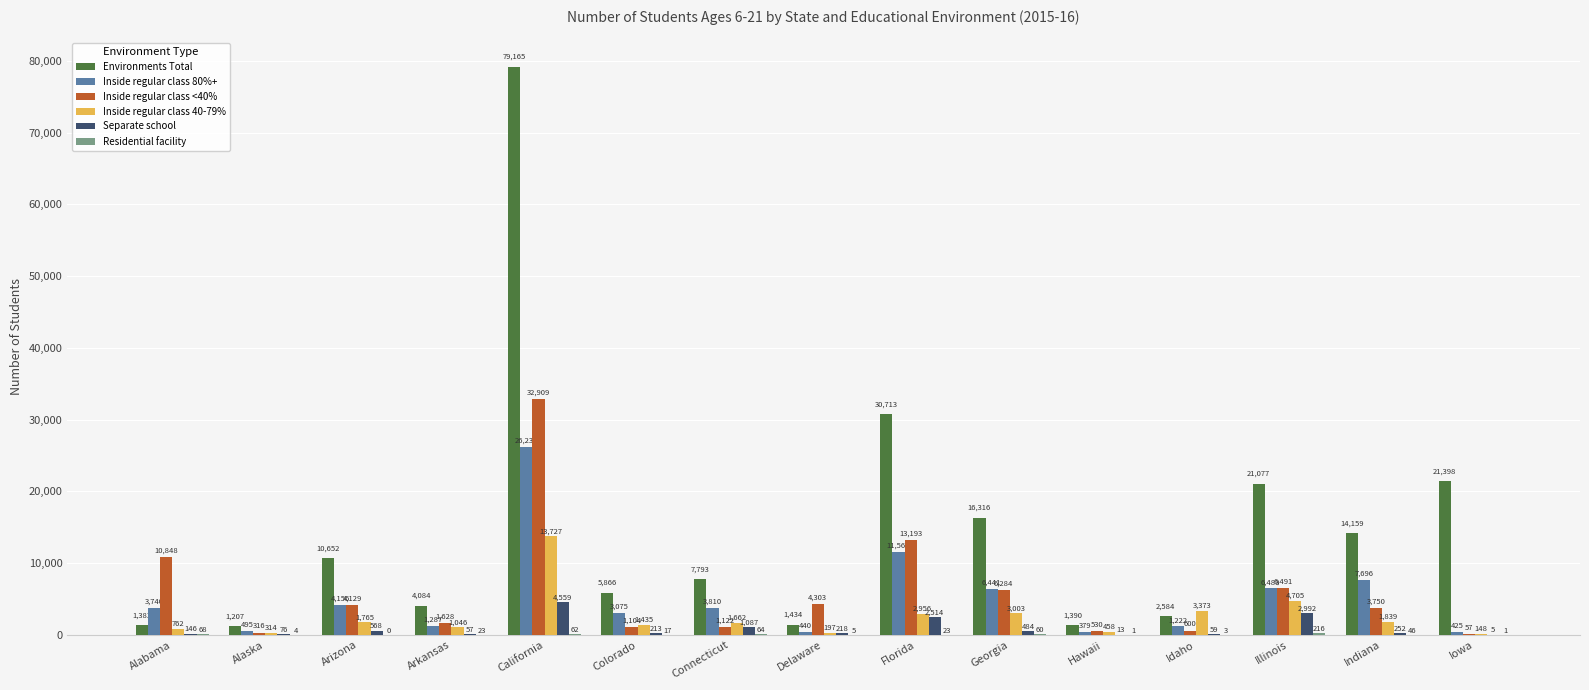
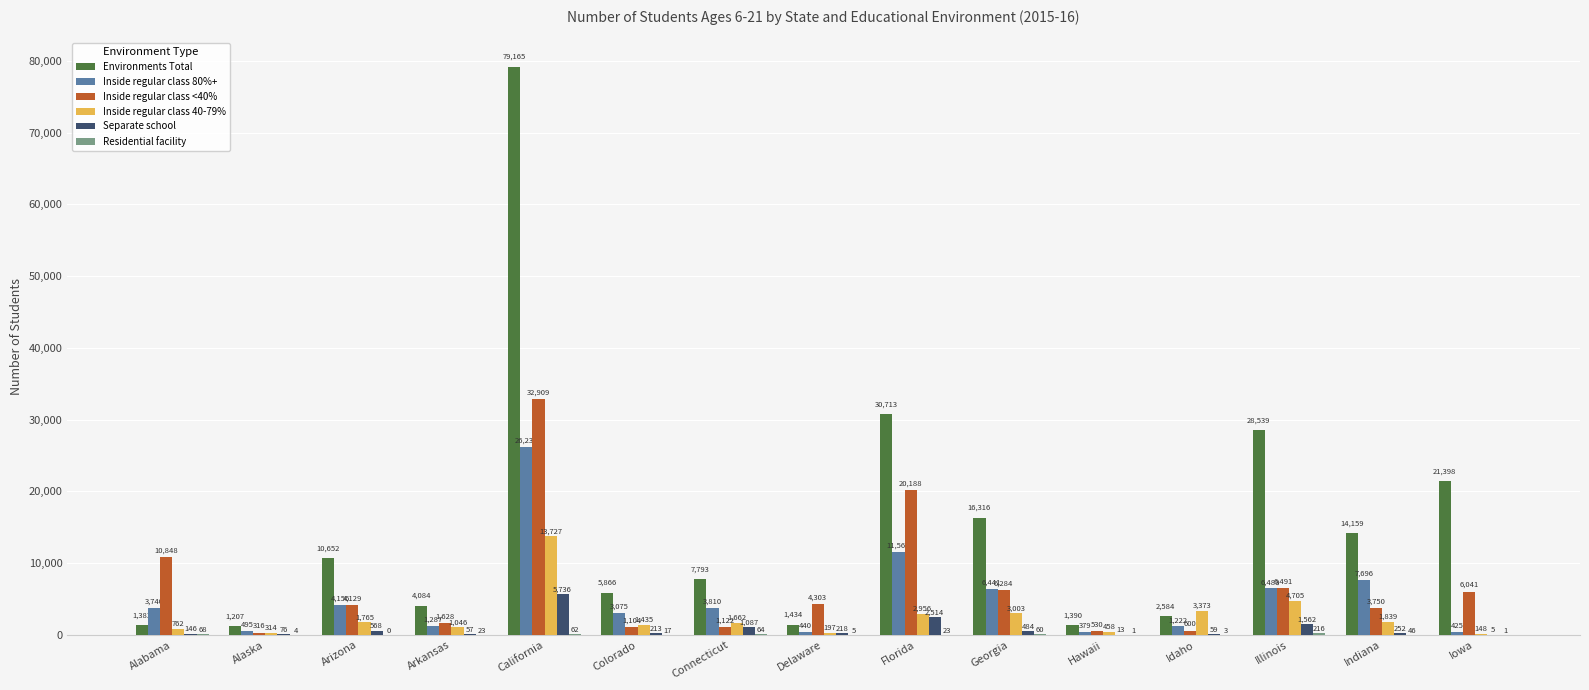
  {
    "Environments Total": {
      "Alabama": "1,383",
      "Alaska": "1,207",
      "Arizona": "10,652",
      "Arkansas": "4,084",
      "California": "79,165",
      "Colorado": "5,866",
      "Connecticut": "7,793",
      "Delaware": "1,434",
      "Florida": "30,713",
      "Georgia": "16,316",
      "Hawaii": "1,390",
      "Idaho": "2,584",
-     "Illinois": "21,077",
+     "Illinois": "28,539",
      "Indiana": "14,159",
      "Iowa": "21,398"
    },
    "Inside regular class <40%": {
      "Alabama": "10,848",
      "Alaska": "316",
      "California": "32,909",
      "Delaware": "4,303",
-     "Florida": "13,193",
+     "Florida": "20,188",
      "Hawaii": "530",
      "Idaho": "600",
      "Indiana": "3,750",
-     "Iowa": "57"
+     "Iowa": "6,041"
    },
    "Inside regular class 40-79%": {
      "Alabama": "762",
      "Alaska": "314",
      "Arizona": "1,765",
      "Arkansas": "1,046",
      "California": "13,727",
      "Delaware": "197",
      "Georgia": "3,003",
      "Hawaii": "458",
      "Idaho": "3,373",
      "Illinois": "4,705",
      "Indiana": "1,839",
      "Iowa": "148"
    },
    "Separate school": {
      "Alabama": "146",
      "Alaska": "76",
      "Arizona": "568",
      "Arkansas": "57",
-     "California": "4,559",
+     "California": "5,736",
      "Colorado": "213",
      "Delaware": "218",
      "Georgia": "484",
      "Hawaii": "13",
      "Idaho": "59",
-     "Illinois": "2,992",
+     "Illinois": "1,562",
      "Indiana": "252",
      "Iowa": "5"
    }
  }
